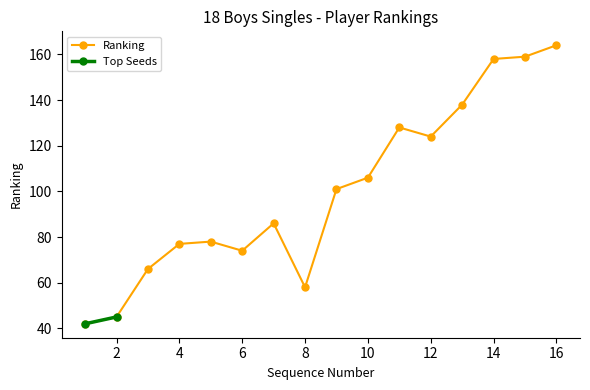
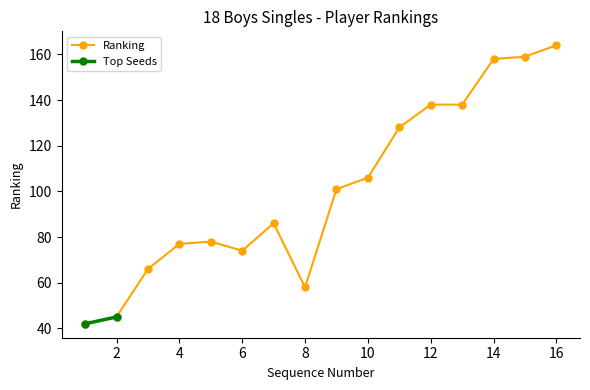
  {
    "Ranking": {
      "4": 77,
      "6": 74,
      "8": 58,
      "10": 106,
-     "12": 124,
+     "12": 138,
      "14": 158,
      "16": 164
    }
  }
